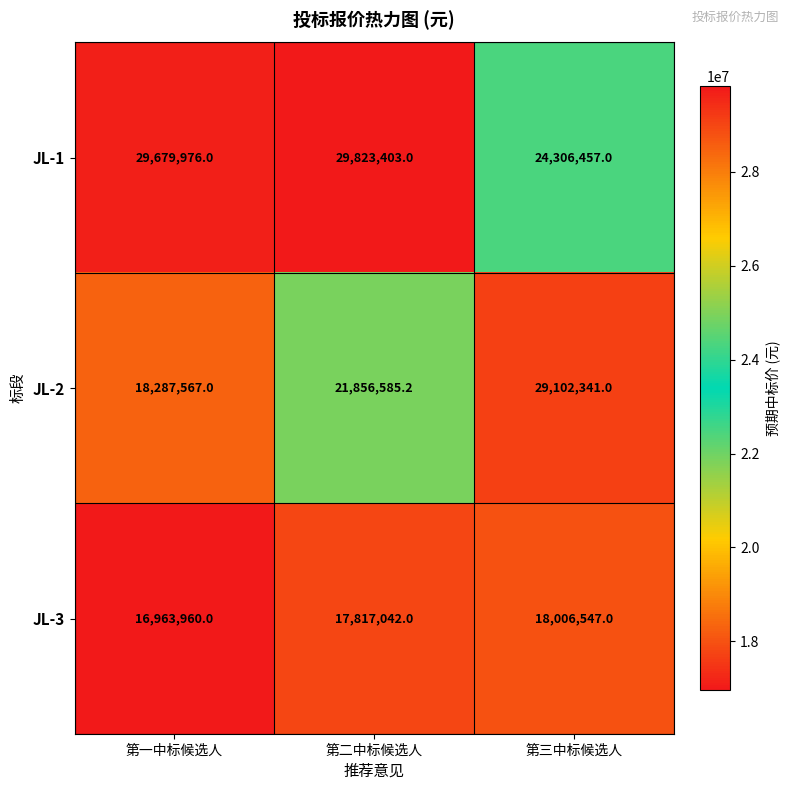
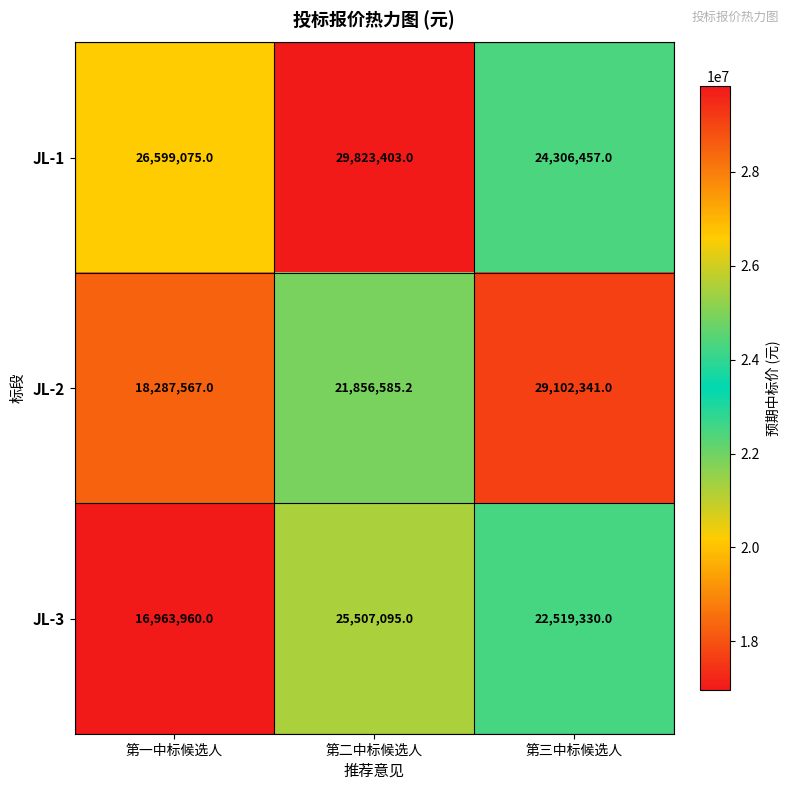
  {
    "JL-1": {
-     "第一中标候选人": "29,679,976.0",
+     "第一中标候选人": "26,599,075.0",
      "第二中标候选人": "29,823,403.0",
      "第三中标候选人": "24,306,457.0"
    },
    "JL-2": {
      "第一中标候选人": "18,287,567.0",
      "第二中标候选人": "21,856,585.2",
      "第三中标候选人": "29,102,341.0"
    },
    "JL-3": {
      "第一中标候选人": "16,963,960.0",
-     "第二中标候选人": "17,817,042.0",
-     "第三中标候选人": "18,006,547.0"
+     "第二中标候选人": "25,507,095.0",
+     "第三中标候选人": "22,519,330.0"
    }
  }
